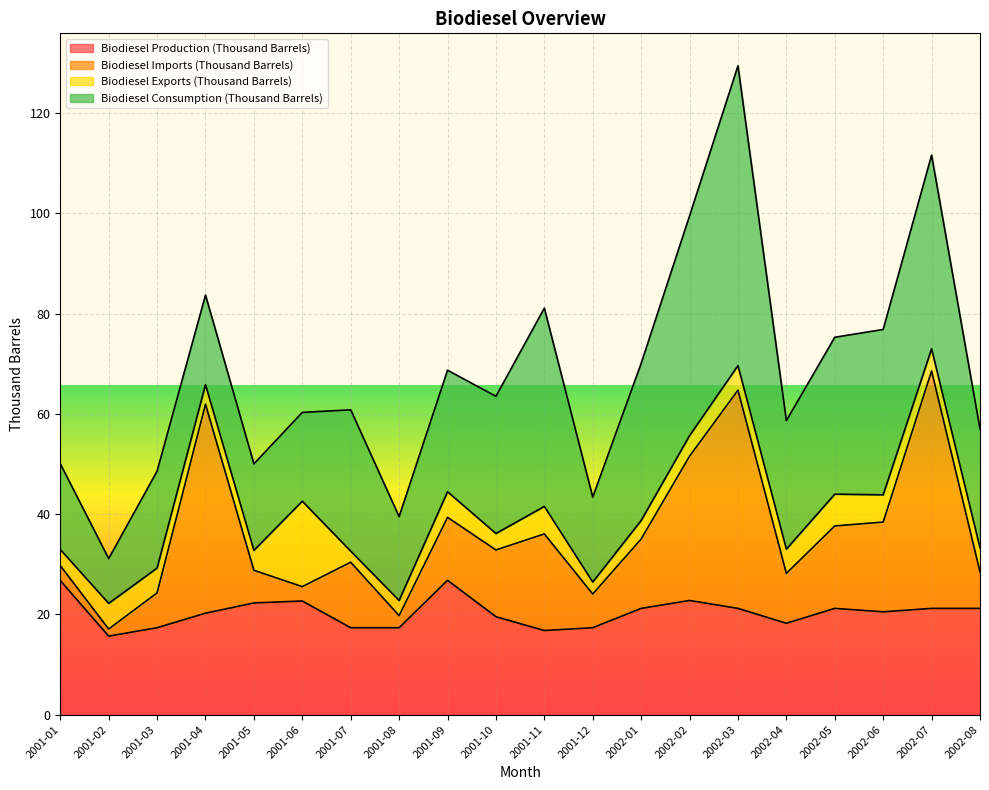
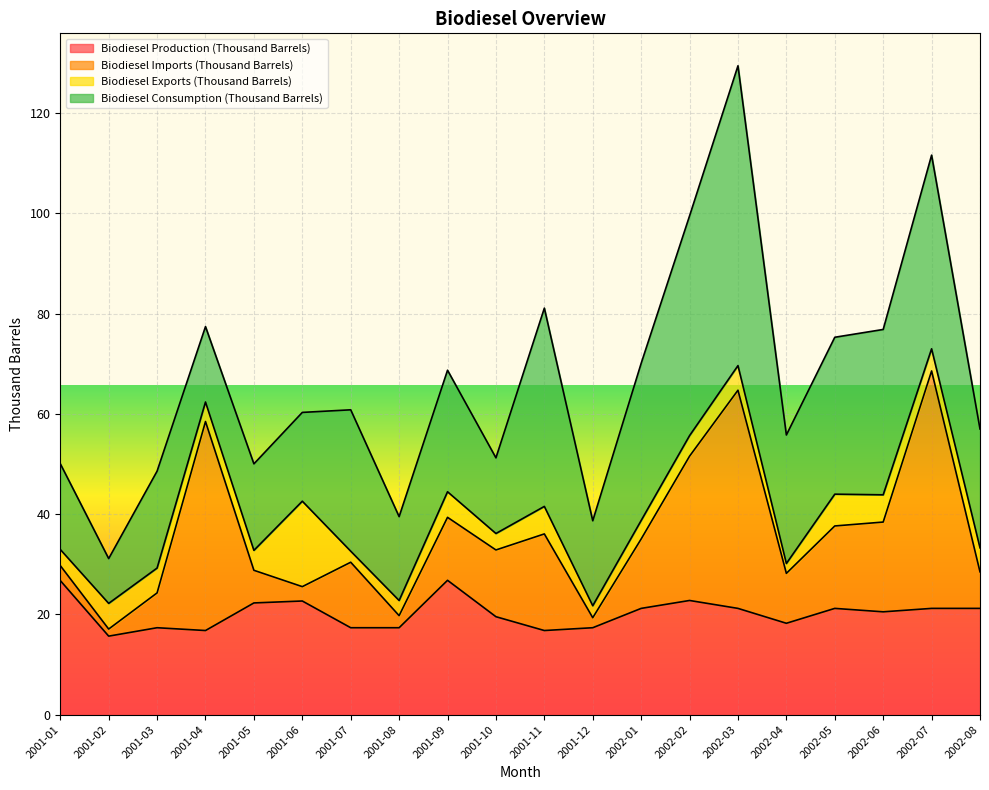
  {
    "Biodiesel Production (Thousand Barrels)": {
      "2001-01": 27,
      "2001-02": 16,
      "2001-03": 17,
-     "2001-04": 20,
+     "2001-04": 17,
      "2001-05": 22,
      "2001-06": 23,
      "2001-07": 17,
      "2001-08": 17,
      "2001-09": 27,
      "2001-10": 20,
      "2001-11": 17,
      "2001-12": 17,
      "2002-01": 21,
      "2002-02": 23,
      "2002-03": 21,
      "2002-04": 18,
      "2002-05": 21,
      "2002-06": 21,
      "2002-07": 21,
      "2002-08": 21
    },
    "Biodiesel Imports (Thousand Barrels)": {
      "2001-01": 3,
      "2001-02": 1,
      "2001-03": 7,
      "2001-04": 42,
      "2001-05": 7,
      "2001-06": 3,
      "2001-07": 13,
      "2001-08": 2,
      "2001-09": 13,
      "2001-10": 13,
      "2001-11": 19,
-     "2001-12": 7,
+     "2001-12": 2,
      "2002-01": 14,
      "2002-02": 29,
      "2002-03": 44,
      "2002-04": 10,
      "2002-05": 16,
      "2002-06": 18,
      "2002-07": 47,
      "2002-08": 7
    },
    "Biodiesel Exports (Thousand Barrels)": {
      "2001-01": 3,
      "2001-02": 5,
      "2001-03": 5,
      "2001-04": 4,
      "2001-05": 4,
      "2001-06": 17,
      "2001-07": 2,
      "2001-08": 3,
      "2001-09": 5,
      "2001-10": 3,
      "2001-11": 5,
      "2001-12": 2,
      "2002-01": 4,
      "2002-02": 4,
      "2002-03": 5,
-     "2002-04": 5,
+     "2002-04": 2,
      "2002-05": 6,
      "2002-06": 5,
      "2002-07": 4,
      "2002-08": 5
    },
    "Biodiesel Consumption (Thousand Barrels)": {
      "2001-01": 17,
      "2001-02": 9,
      "2001-03": 19,
-     "2001-04": 18,
+     "2001-04": 15,
      "2001-05": 17,
      "2001-06": 18,
      "2001-07": 28,
      "2001-08": 17,
      "2001-09": 24,
-     "2001-10": 27,
+     "2001-10": 15,
      "2001-11": 40,
      "2001-12": 17,
      "2002-01": 31,
      "2002-02": 44,
      "2002-03": 60,
      "2002-04": 26,
      "2002-05": 31,
      "2002-06": 33,
      "2002-07": 39,
      "2002-08": 24
    }
  }
